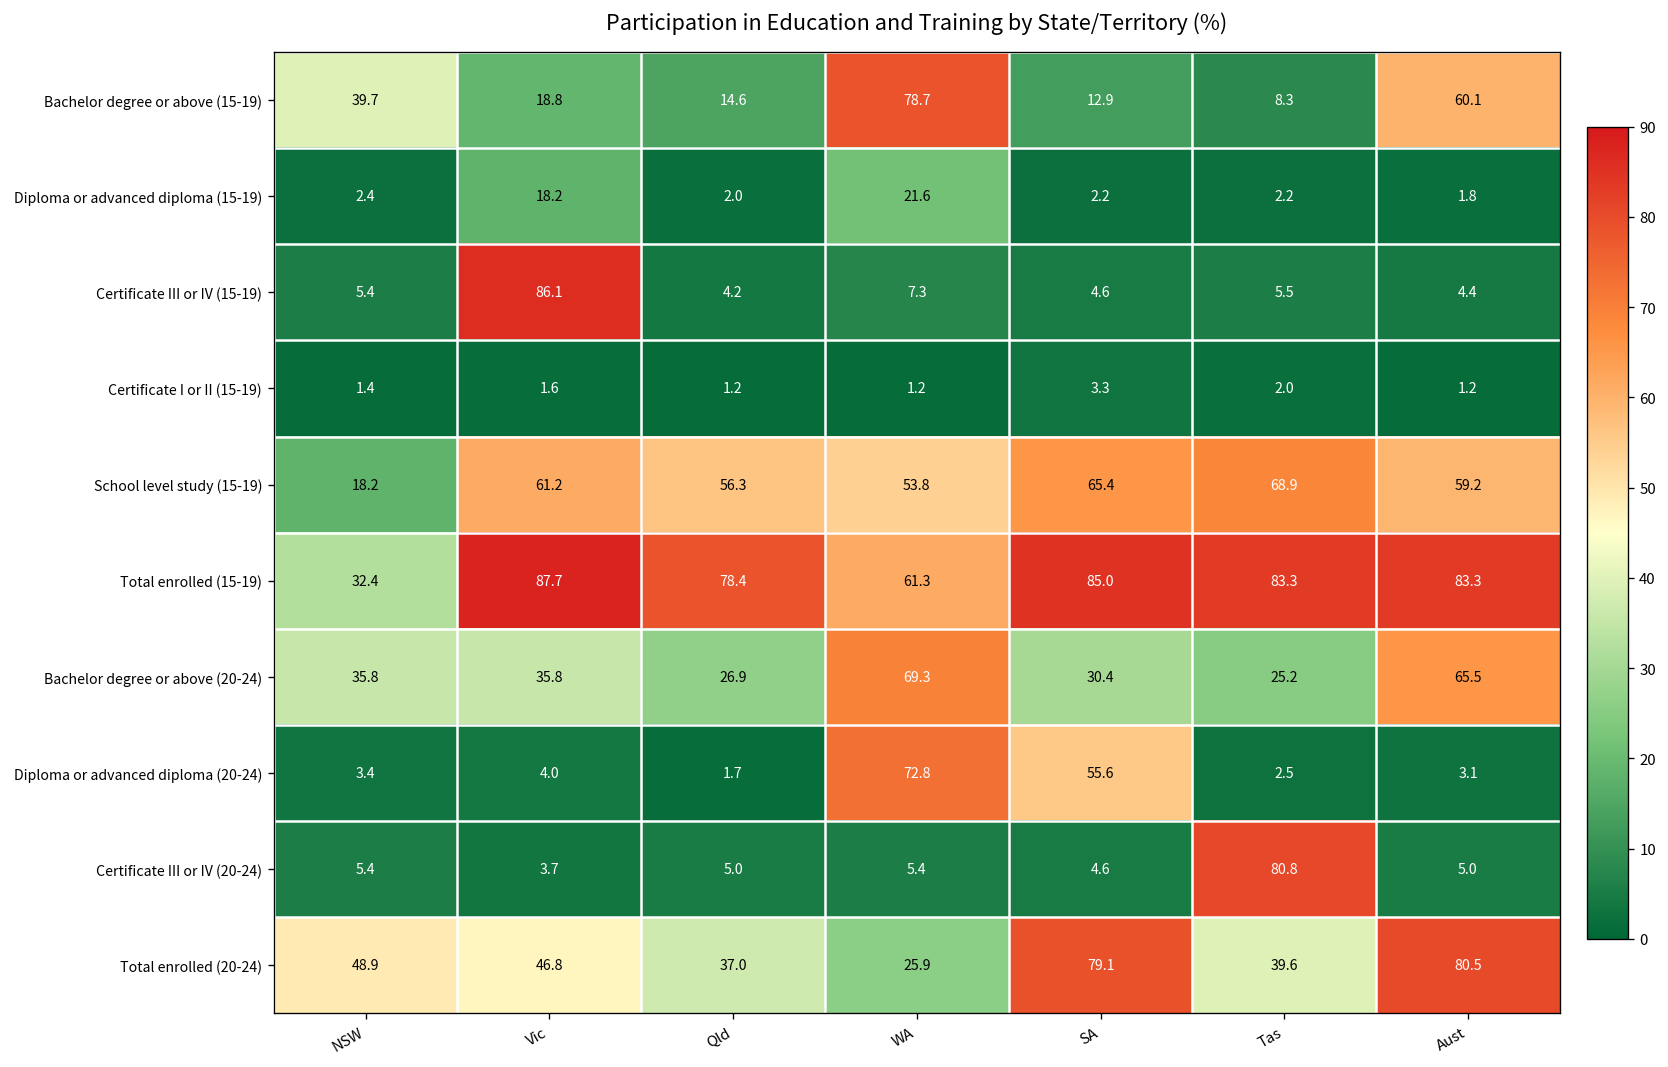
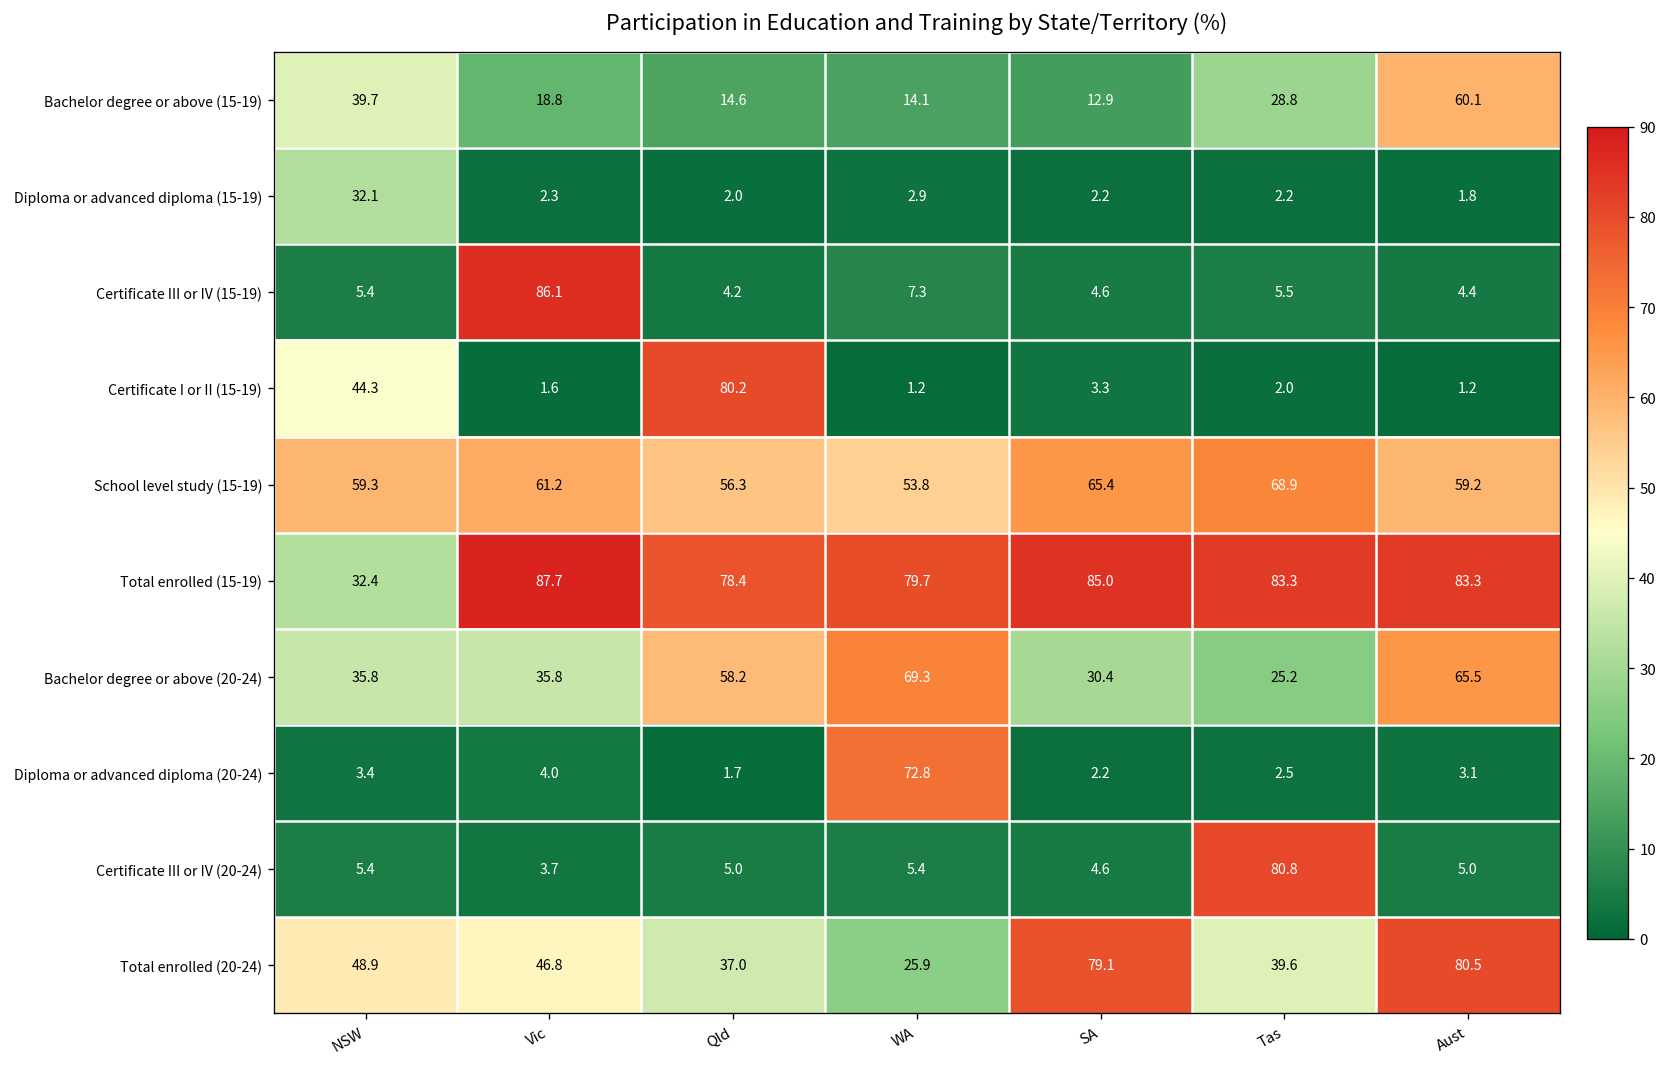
  {
    "Bachelor degree or above (15-19)": {
      "NSW": 39.7,
      "Vic": 18.8,
      "Qld": 14.6,
-     "WA": 78.7,
+     "WA": 14.1,
      "SA": 12.9,
-     "Tas": 8.3,
+     "Tas": 28.8,
      "Aust": 60.1
    },
    "Diploma or advanced diploma (15-19)": {
-     "NSW": 2.4,
-     "Vic": 18.2,
+     "NSW": 32.1,
+     "Vic": 2.3,
      "Qld": 2.0,
-     "WA": 21.6,
+     "WA": 2.9,
      "SA": 2.2,
      "Tas": 2.2,
      "Aust": 1.8
    },
    "Certificate III or IV (15-19)": {
      "NSW": 5.4,
      "Vic": 86.1,
      "Qld": 4.2,
      "WA": 7.3,
      "SA": 4.6,
      "Tas": 5.5,
      "Aust": 4.4
    },
    "Certificate I or II (15-19)": {
-     "NSW": 1.4,
+     "NSW": 44.3,
      "Vic": 1.6,
-     "Qld": 1.2,
+     "Qld": 80.2,
      "WA": 1.2,
      "SA": 3.3,
      "Tas": 2.0,
      "Aust": 1.2
    },
    "School level study (15-19)": {
-     "NSW": 18.2,
+     "NSW": 59.3,
      "Vic": 61.2,
      "Qld": 56.3,
      "WA": 53.8,
      "SA": 65.4,
      "Tas": 68.9,
      "Aust": 59.2
    },
    "Total enrolled (15-19)": {
      "NSW": 32.4,
      "Vic": 87.7,
      "Qld": 78.4,
-     "WA": 61.3,
+     "WA": 79.7,
      "SA": 85.0,
      "Tas": 83.3,
      "Aust": 83.3
    },
    "Bachelor degree or above (20-24)": {
      "NSW": 35.8,
      "Vic": 35.8,
-     "Qld": 26.9,
+     "Qld": 58.2,
      "WA": 69.3,
      "SA": 30.4,
      "Tas": 25.2,
      "Aust": 65.5
    },
    "Diploma or advanced diploma (20-24)": {
      "NSW": 3.4,
      "Vic": 4.0,
      "Qld": 1.7,
      "WA": 72.8,
-     "SA": 55.6,
+     "SA": 2.2,
      "Tas": 2.5,
      "Aust": 3.1
    },
    "Certificate III or IV (20-24)": {
      "NSW": 5.4,
      "Vic": 3.7,
      "Qld": 5.0,
      "WA": 5.4,
      "SA": 4.6,
      "Tas": 80.8,
      "Aust": 5.0
    },
    "Total enrolled (20-24)": {
      "NSW": 48.9,
      "Vic": 46.8,
      "Qld": 37.0,
      "WA": 25.9,
      "SA": 79.1,
      "Tas": 39.6,
      "Aust": 80.5
    }
  }
